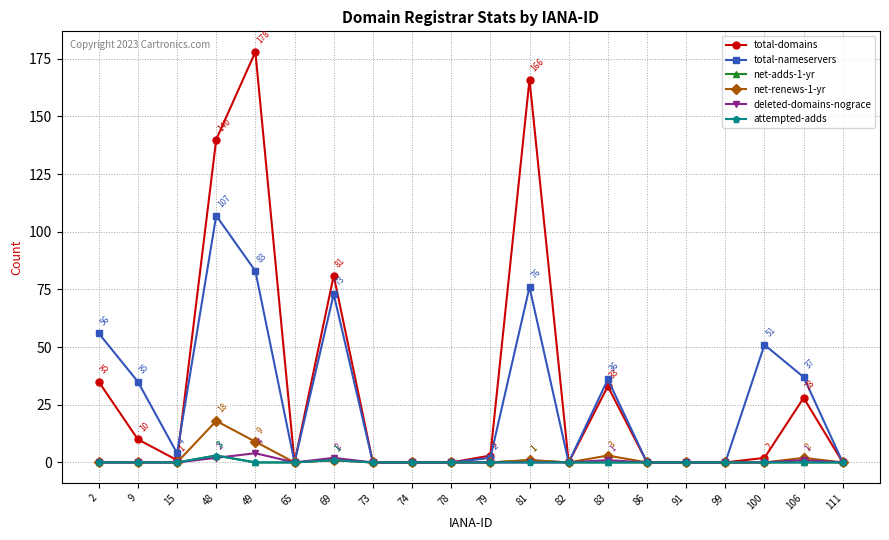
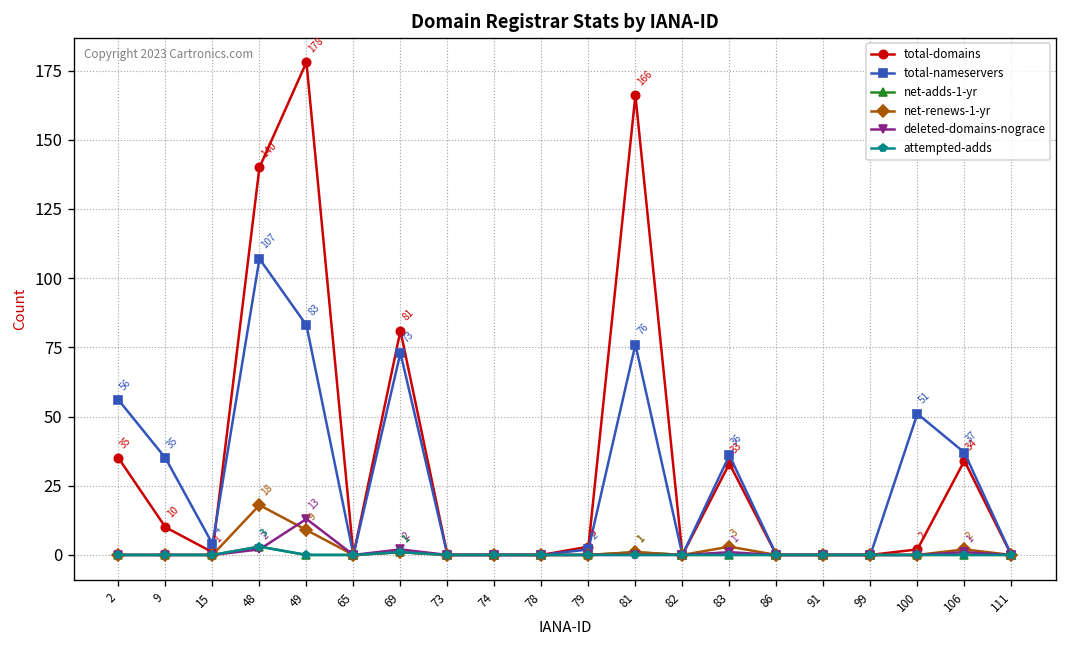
  {
    "total-domains": {
      "2": 35,
      "9": 10,
      "48": 140,
      "49": 178,
      "69": 81,
      "81": 166,
      "100": 2,
-     "106": 28
+     "106": 34
    },
    "total-nameservers": {
      "2": 56,
      "9": 35,
      "48": 107,
      "49": 83,
      "81": 76,
      "100": 51
    },
    "net-renews-1-yr": {
      "48": 18
    },
    "deleted-domains-nograce": {
-     "49": 4
+     "49": 13
    }
  }
